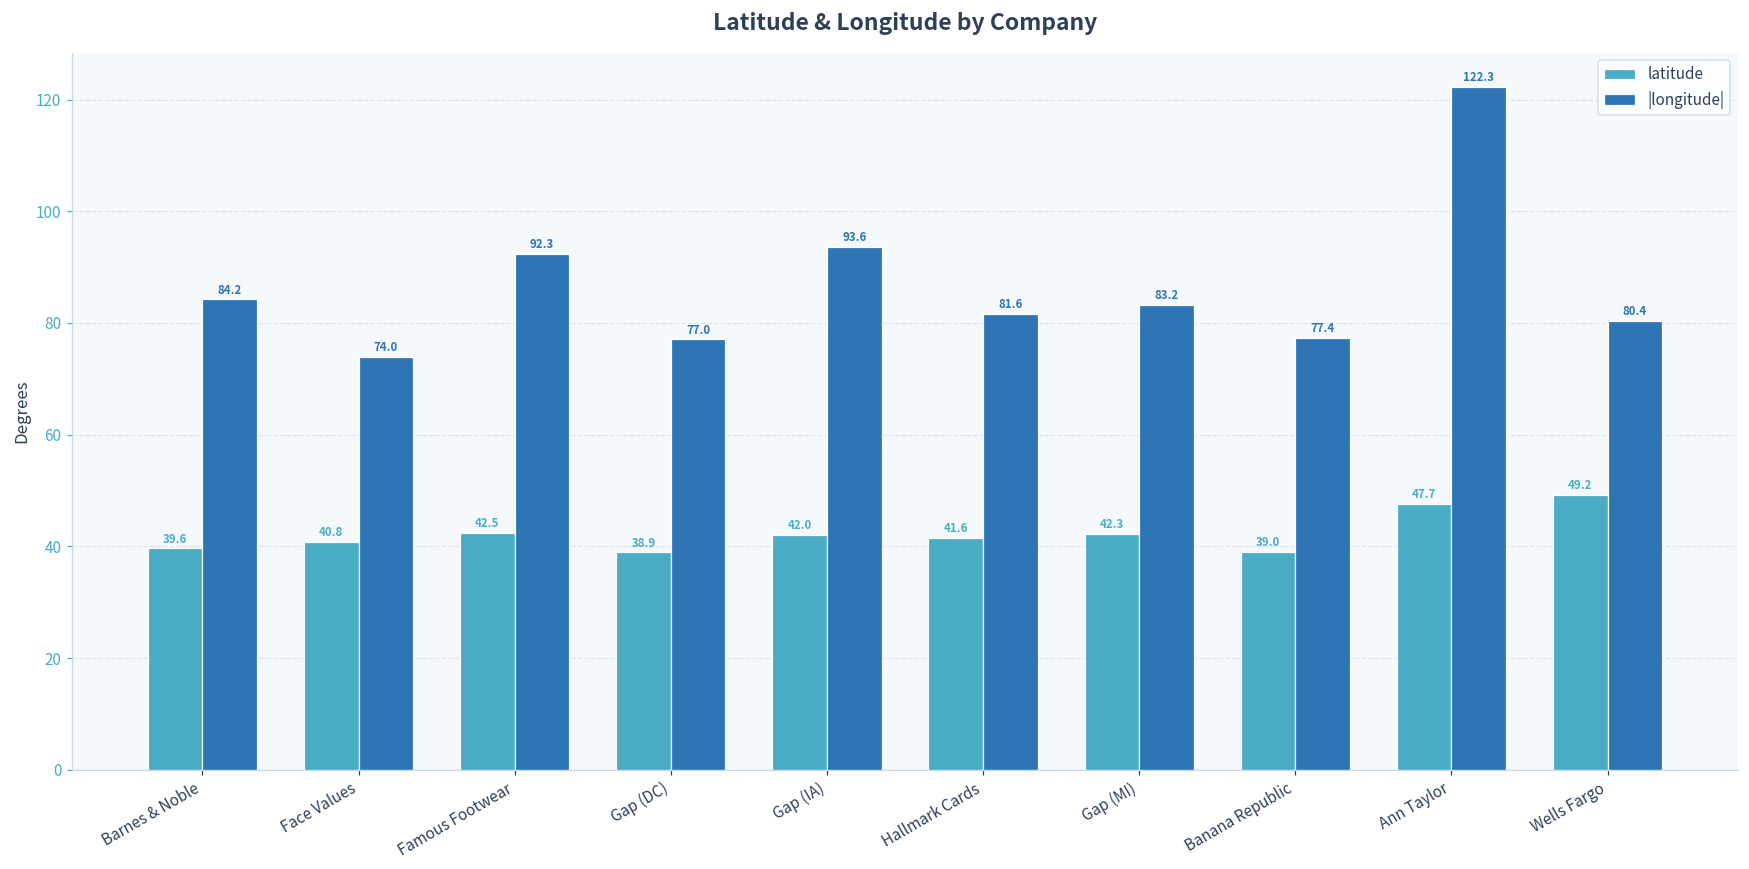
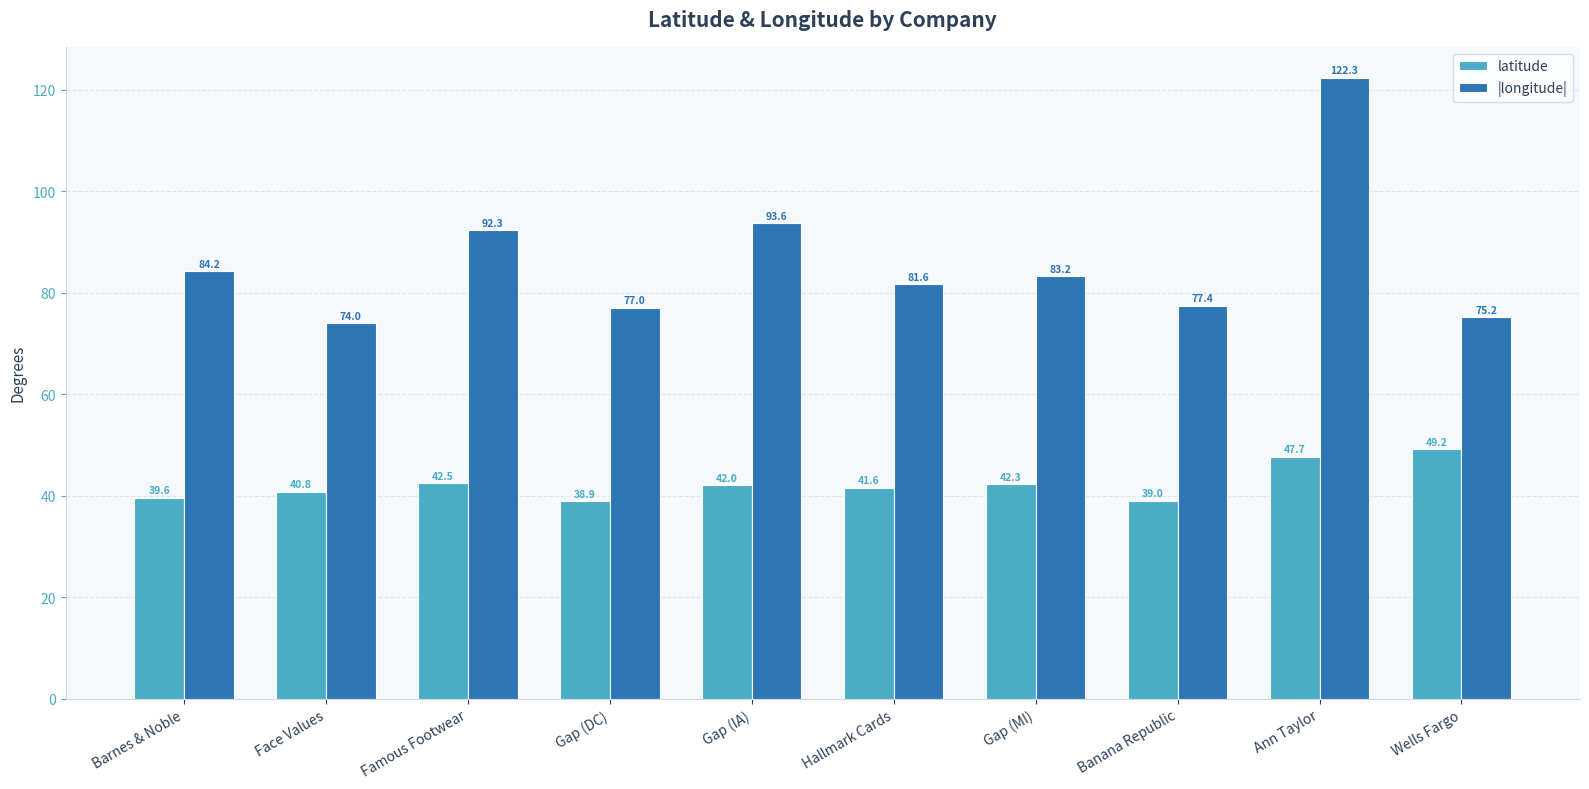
  {
    "latitude": {
      "Barnes & Noble": 39.6,
      "Face Values": 40.8,
      "Famous Footwear": 42.5,
      "Gap (DC)": 38.9,
      "Gap (IA)": 42.0,
      "Hallmark Cards": 41.6,
      "Gap (MI)": 42.3,
      "Banana Republic": 39.0,
      "Ann Taylor": 47.7,
      "Wells Fargo": 49.2
    },
    "|longitude|": {
      "Barnes & Noble": 84.2,
      "Face Values": 74.0,
      "Famous Footwear": 92.3,
      "Gap (DC)": 77.0,
      "Gap (IA)": 93.6,
      "Hallmark Cards": 81.6,
      "Gap (MI)": 83.2,
      "Banana Republic": 77.4,
      "Ann Taylor": 122.3,
-     "Wells Fargo": 80.4
+     "Wells Fargo": 75.2
    }
  }
